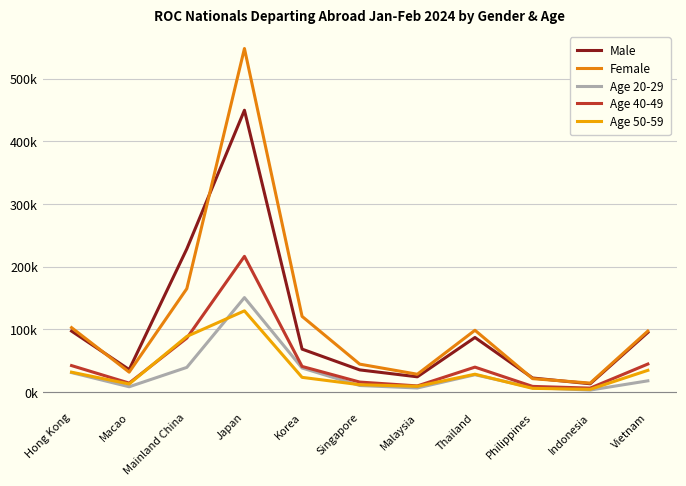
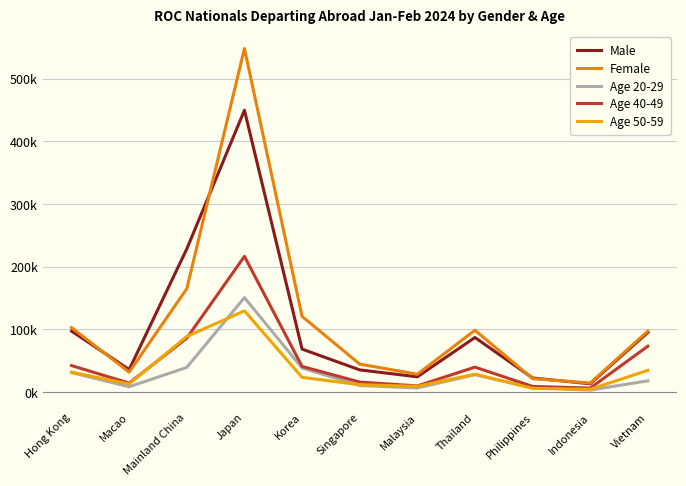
  {
    "Male": {
      "Hong Kong": 100000,
      "Mainland China": 230000,
      "Japan": 450000,
      "Korea": 70000,
      "Singapore": 40000,
      "Malaysia": 20000,
      "Thailand": 90000
    },
    "Age 20-29": {
      "Macao": 10000,
      "Mainland China": 40000,
      "Japan": 150000,
      "Vietnam": 20000
    },
    "Age 40-49": {
      "Hong Kong": 40000,
      "Japan": 220000,
      "Singapore": 20000,
      "Thailand": 40000,
-     "Vietnam": 40000
+     "Vietnam": 70000
    }
  }
